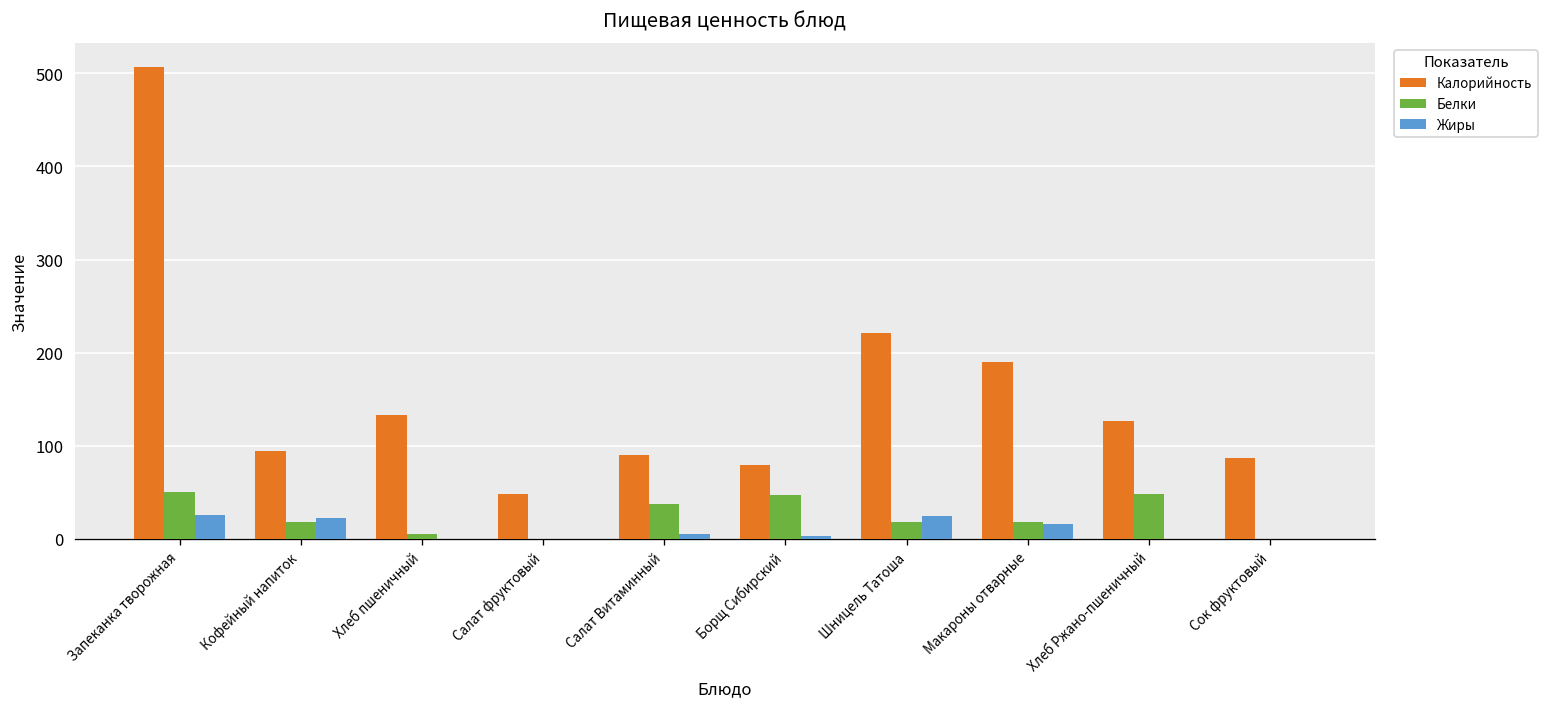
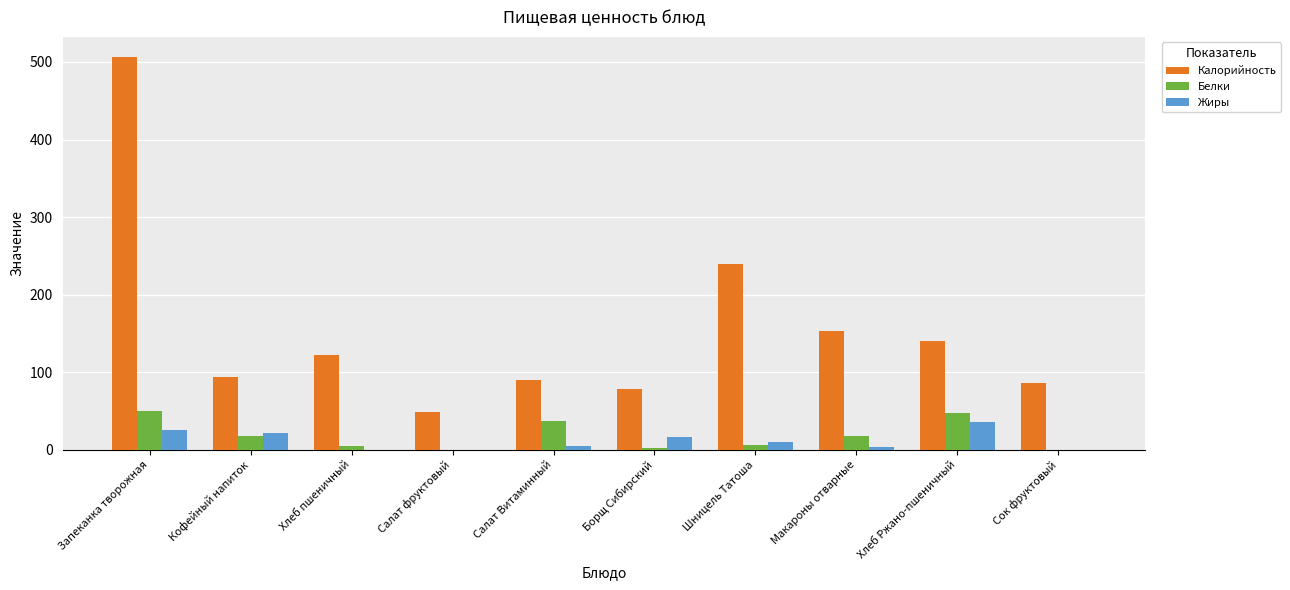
  {
    "Калорийность": {
      "Запеканка творожная": 510,
      "Кофейный напиток": 90,
-     "Хлеб пшеничный": 130,
+     "Хлеб пшеничный": 120,
      "Салат фруктовый": 50,
      "Салат Витаминный": 90,
      "Борщ Сибирский": 80,
-     "Шницель Татоша": 220,
-     "Макароны отварные": 190,
-     "Хлеб Ржано-пшеничный": 130,
+     "Шницель Татоша": 240,
+     "Макароны отварные": 150,
+     "Хлеб Ржано-пшеничный": 140,
      "Сок фруктовый": 90
    },
    "Белки": {
      "Запеканка творожная": 50,
      "Кофейный напиток": 20,
      "Хлеб пшеничный": 10,
      "Салат фруктовый": 0,
      "Салат Витаминный": 40,
-     "Борщ Сибирский": 50,
-     "Шницель Татоша": 20,
+     "Борщ Сибирский": 0,
+     "Шницель Татоша": 10,
      "Макароны отварные": 20,
      "Хлеб Ржано-пшеничный": 50,
      "Сок фруктовый": 0
    },
    "Жиры": {
      "Запеканка творожная": 30,
      "Кофейный напиток": 20,
      "Хлеб пшеничный": 0,
      "Салат фруктовый": 0,
      "Салат Витаминный": 10,
-     "Борщ Сибирский": 0,
-     "Шницель Татоша": 20,
-     "Макароны отварные": 20,
-     "Хлеб Ржано-пшеничный": 0,
+     "Борщ Сибирский": 20,
+     "Шницель Татоша": 10,
+     "Макароны отварные": 0,
+     "Хлеб Ржано-пшеничный": 40,
      "Сок фруктовый": 0
    }
  }
